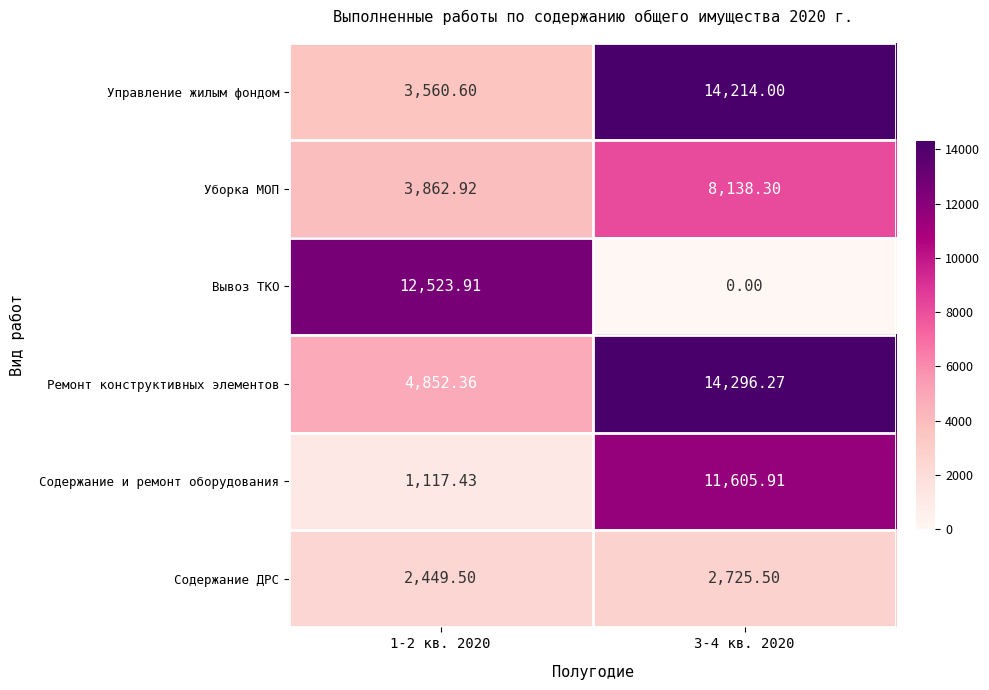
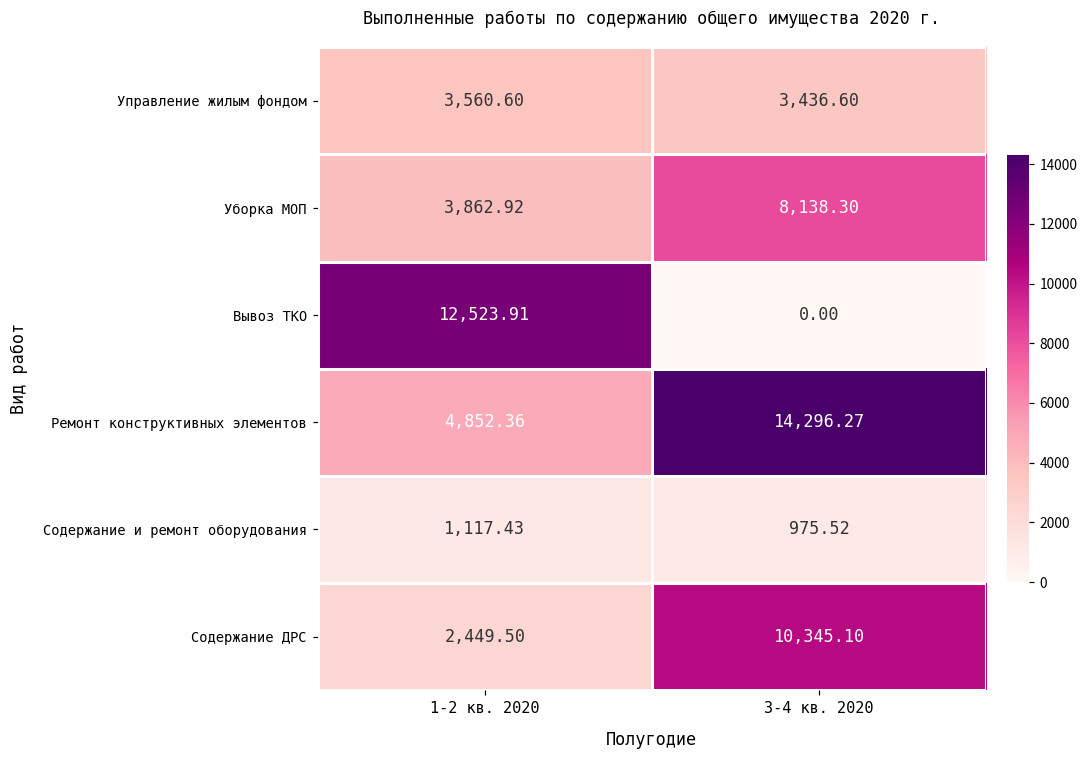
  {
    "Управление жилым фондом": {
      "1-2 кв. 2020": "3,560.60",
-     "3-4 кв. 2020": "14,214.00"
+     "3-4 кв. 2020": "3,436.60"
    },
    "Уборка МОП": {
      "1-2 кв. 2020": "3,862.92",
      "3-4 кв. 2020": "8,138.30"
    },
    "Вывоз ТКО": {
      "1-2 кв. 2020": "12,523.91",
      "3-4 кв. 2020": "0.00"
    },
    "Ремонт конструктивных элементов": {
      "1-2 кв. 2020": "4,852.36",
      "3-4 кв. 2020": "14,296.27"
    },
    "Содержание и ремонт оборудования": {
      "1-2 кв. 2020": "1,117.43",
-     "3-4 кв. 2020": "11,605.91"
+     "3-4 кв. 2020": "975.52"
    },
    "Содержание ДРС": {
      "1-2 кв. 2020": "2,449.50",
-     "3-4 кв. 2020": "2,725.50"
+     "3-4 кв. 2020": "10,345.10"
    }
  }
